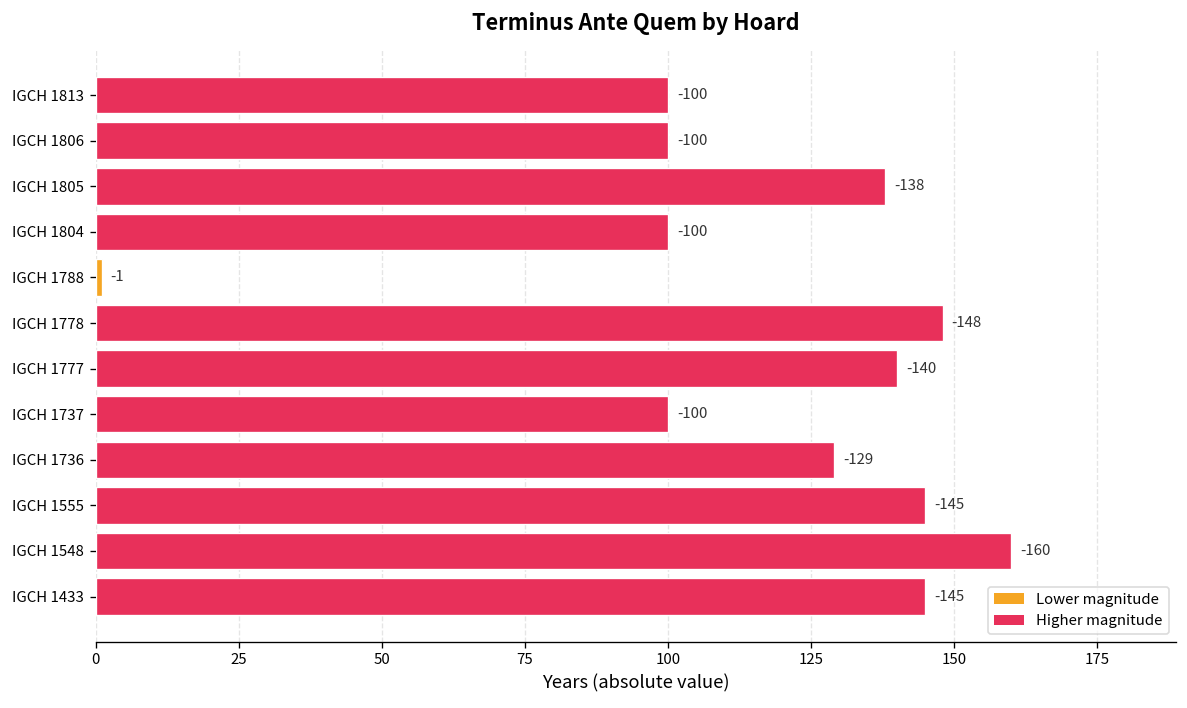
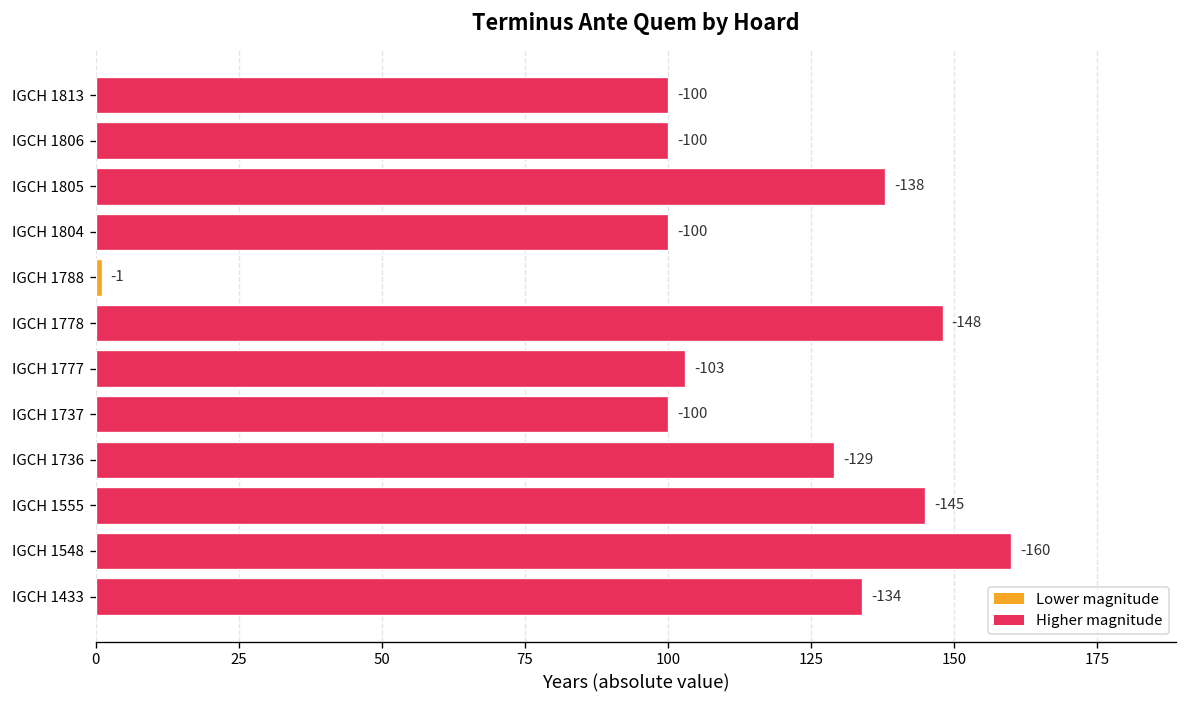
  {
-   "IGCH 1777": -140,
-   "IGCH 1433": -145
+   "IGCH 1777": -103,
+   "IGCH 1433": -134
  }
